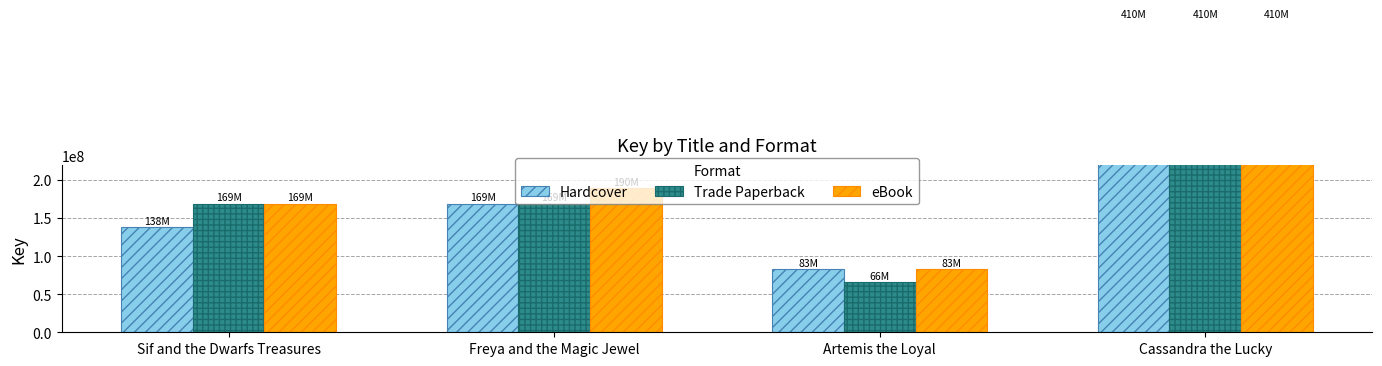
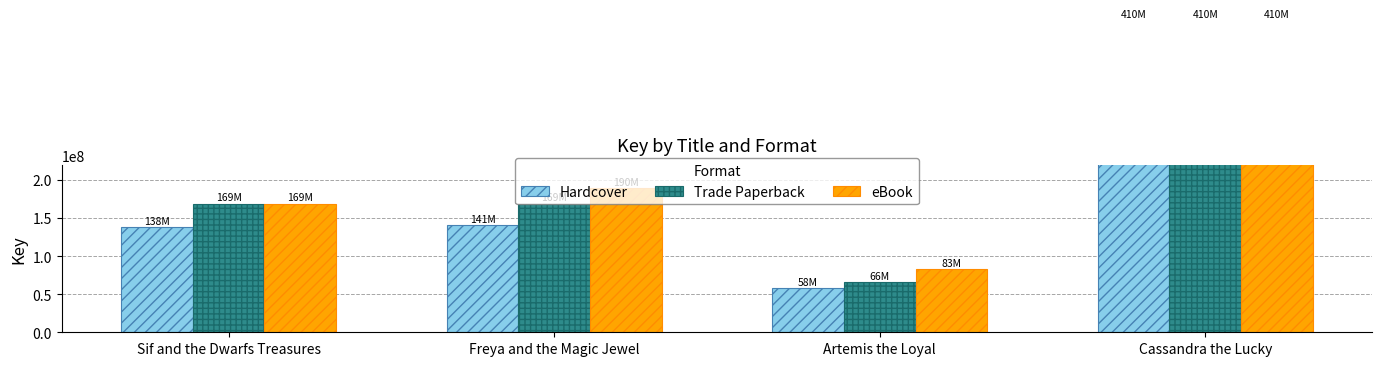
  {
    "Hardcover": {
      "Sif and the Dwarfs Treasures": "138M",
-     "Freya and the Magic Jewel": "169M",
-     "Artemis the Loyal": "83M"
+     "Freya and the Magic Jewel": "141M",
+     "Artemis the Loyal": "58M"
    },
    "Trade Paperback": {
      "Sif and the Dwarfs Treasures": "169M",
      "Artemis the Loyal": "66M"
    },
    "eBook": {
      "Sif and the Dwarfs Treasures": "169M",
      "Artemis the Loyal": "83M"
    }
  }
